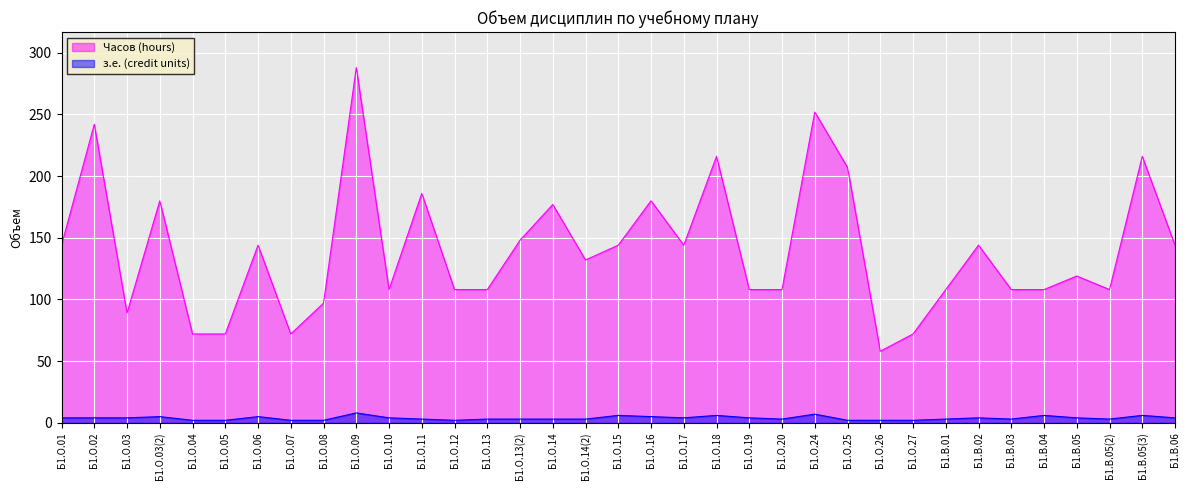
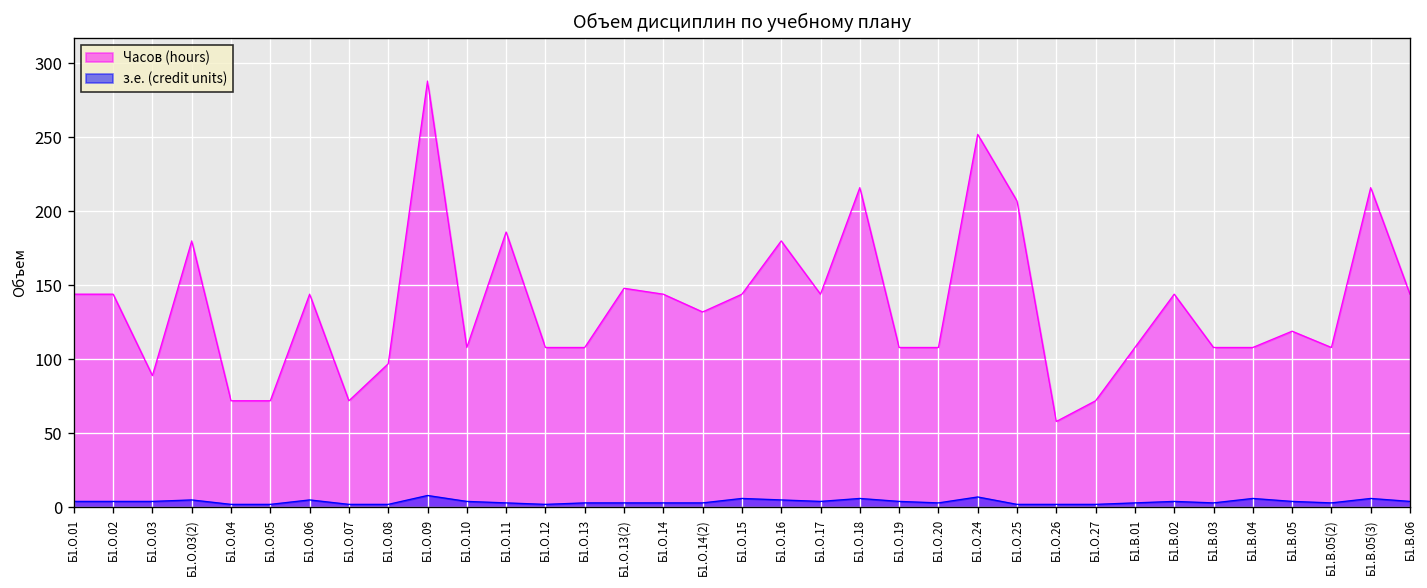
  {
    "Часов (hours)": {
      "Б1.О.01": 144,
-     "Б1.О.02": 242,
+     "Б1.О.02": 144,
      "Б1.О.03": 89,
      "Б1.О.03(2)": 180,
      "Б1.О.04": 72,
      "Б1.О.05": 72,
      "Б1.О.06": 144,
      "Б1.О.07": 72,
      "Б1.О.08": 97,
      "Б1.О.09": 288,
      "Б1.О.10": 108,
      "Б1.О.11": 186,
      "Б1.О.12": 108,
      "Б1.О.13": 108,
      "Б1.О.13(2)": 148,
-     "Б1.О.14": 177,
+     "Б1.О.14": 144,
      "Б1.О.14(2)": 132,
      "Б1.О.15": 144,
      "Б1.О.16": 180,
      "Б1.О.17": 144,
      "Б1.О.18": 216,
      "Б1.О.19": 108,
      "Б1.О.20": 108,
      "Б1.О.24": 252,
      "Б1.О.25": 207,
      "Б1.О.26": 58,
      "Б1.О.27": 72,
      "Б1.В.01": 108,
      "Б1.В.02": 144,
      "Б1.В.03": 108,
      "Б1.В.04": 108,
      "Б1.В.05": 119,
      "Б1.В.05(2)": 108,
      "Б1.В.05(3)": 216,
      "Б1.В.06": 144
    },
    "з.е. (credit units)": {
      "Б1.О.01": 4,
      "Б1.О.02": 4,
      "Б1.О.03": 4,
      "Б1.О.03(2)": 5,
      "Б1.О.04": 2,
      "Б1.О.05": 2,
      "Б1.О.06": 5,
      "Б1.О.07": 2,
      "Б1.О.08": 2,
      "Б1.О.09": 8,
      "Б1.О.10": 4,
      "Б1.О.11": 3,
      "Б1.О.12": 2,
      "Б1.О.13": 3,
      "Б1.О.13(2)": 3,
      "Б1.О.14": 3,
      "Б1.О.14(2)": 3,
      "Б1.О.15": 6,
      "Б1.О.16": 5,
      "Б1.О.17": 4,
      "Б1.О.18": 6,
      "Б1.О.19": 4,
      "Б1.О.20": 3,
      "Б1.О.24": 7,
      "Б1.О.25": 2,
      "Б1.О.26": 2,
      "Б1.О.27": 2,
      "Б1.В.01": 3,
      "Б1.В.02": 4,
      "Б1.В.03": 3,
      "Б1.В.04": 6,
      "Б1.В.05": 4,
      "Б1.В.05(2)": 3,
      "Б1.В.05(3)": 6,
      "Б1.В.06": 4
    }
  }
